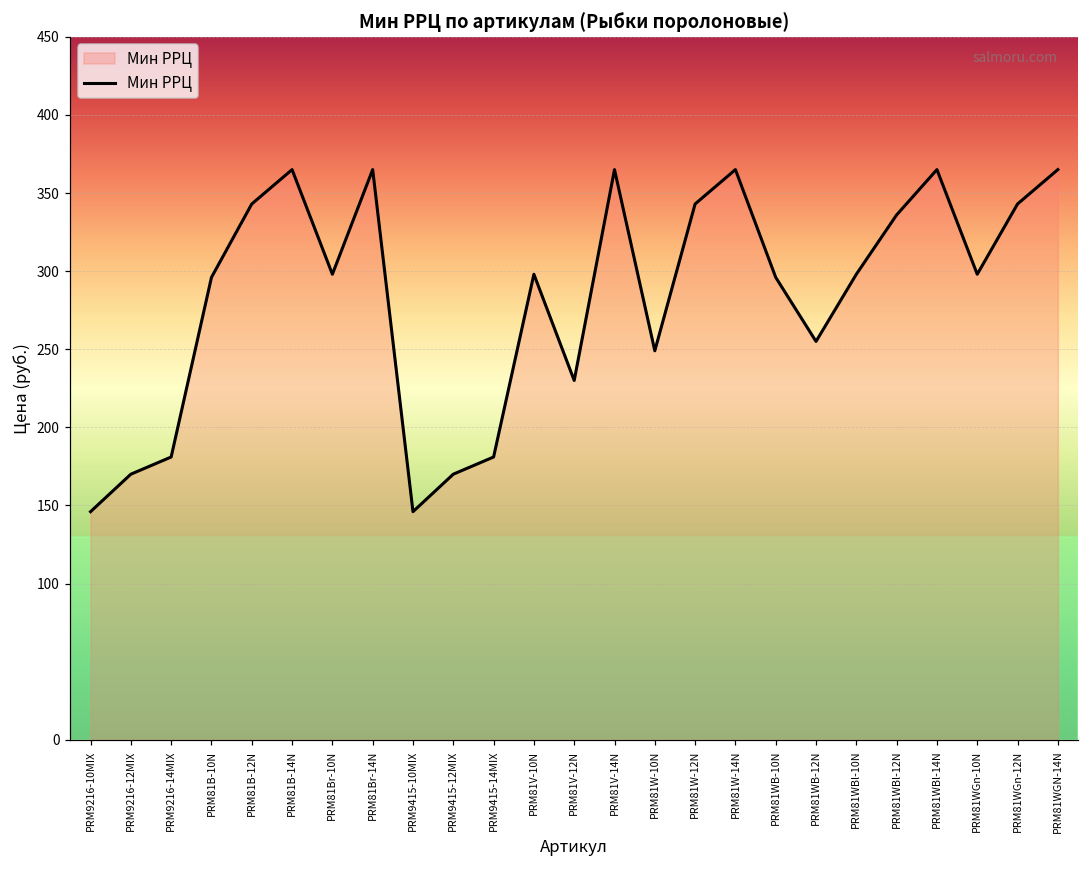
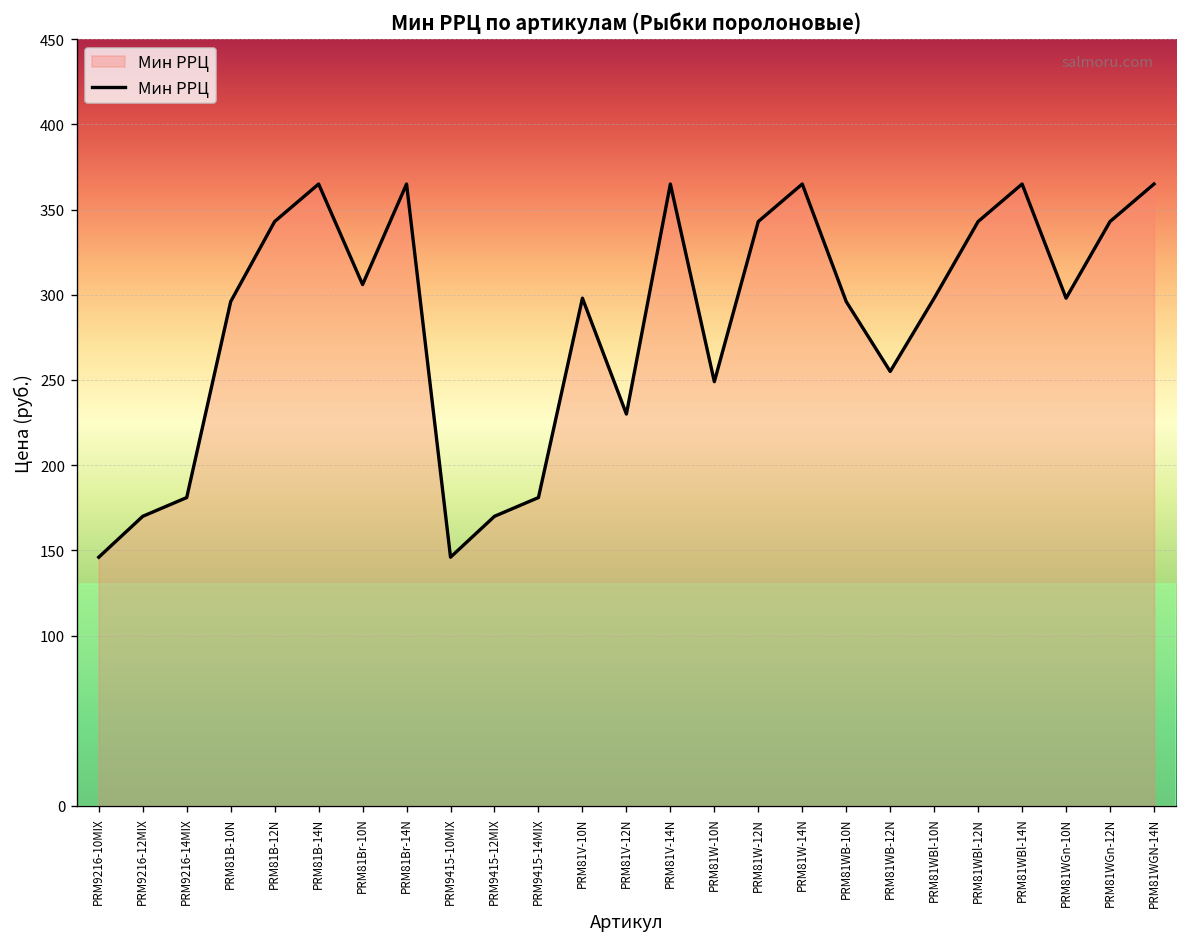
  {
    "PRM9216-10MIX": 146,
    "PRM9216-12MIX": 170,
    "PRM9216-14MIX": 181,
    "PRM81B-10N": 296,
    "PRM81B-12N": 343,
    "PRM81B-14N": 365,
-   "PRM81Br-10N": 298,
+   "PRM81Br-10N": 306,
    "PRM81Br-14N": 365,
    "PRM9415-10MIX": 146,
    "PRM9415-12MIX": 170,
    "PRM9415-14MIX": 181,
    "PRM81V-10N": 298,
    "PRM81V-12N": 230,
    "PRM81V-14N": 365,
    "PRM81W-10N": 249,
    "PRM81W-12N": 343,
    "PRM81W-14N": 365,
    "PRM81WB-10N": 296,
    "PRM81WB-12N": 255,
    "PRM81WBl-10N": 298,
-   "PRM81WBl-12N": 336,
+   "PRM81WBl-12N": 343,
    "PRM81WBl-14N": 365,
    "PRM81WGn-10N": 298,
    "PRM81WGn-12N": 343,
    "PRM81WGN-14N": 365
  }
